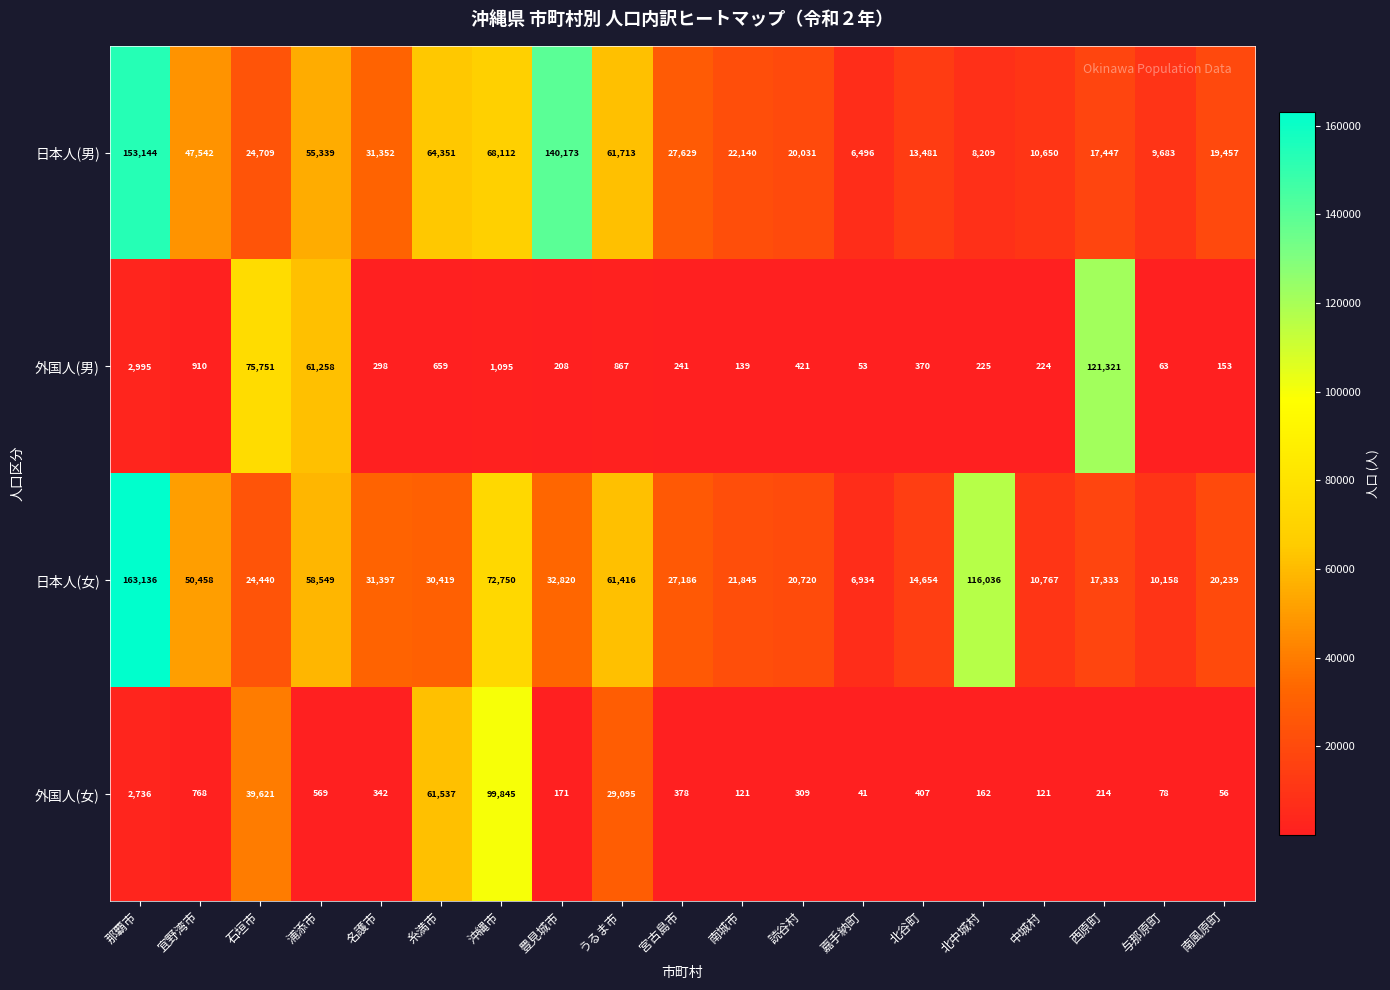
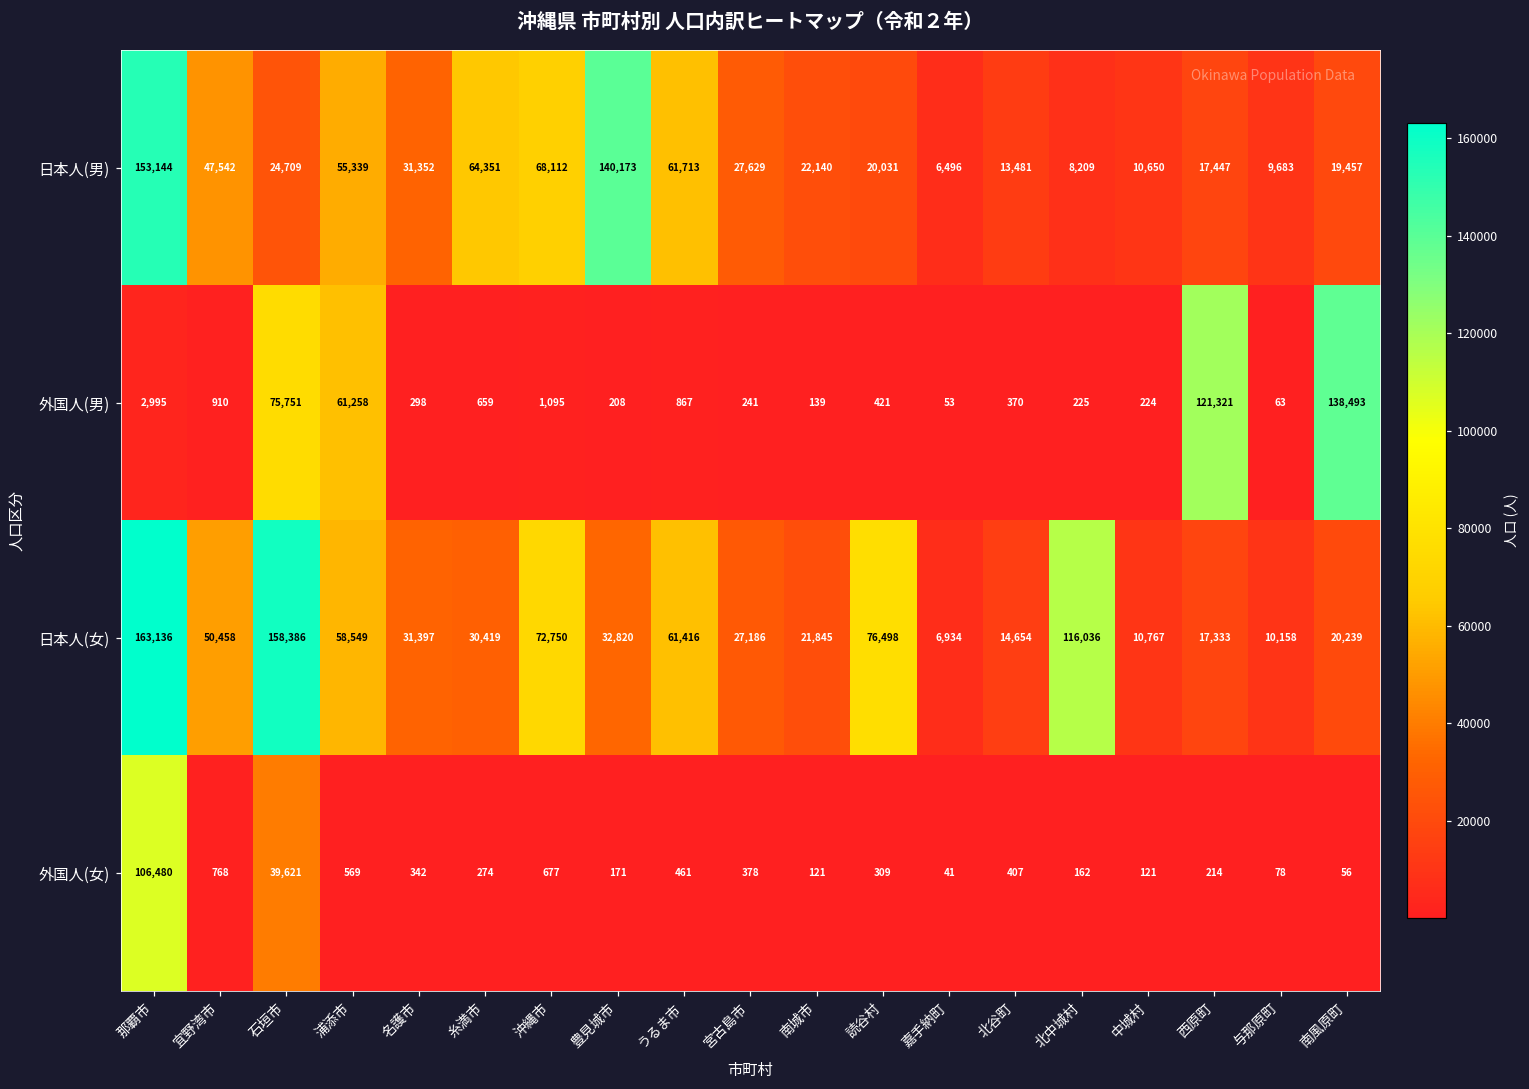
  {
    "日本人(男)": {
      "那覇市": "153,144",
      "宜野湾市": "47,542",
      "石垣市": "24,709",
      "浦添市": "55,339",
      "名護市": "31,352",
      "糸満市": "64,351",
      "沖縄市": "68,112",
      "豊見城市": "140,173",
      "うるま市": "61,713",
      "宮古島市": "27,629",
      "南城市": "22,140",
      "読谷村": "20,031",
      "嘉手納町": "6,496",
      "北谷町": "13,481",
      "北中城村": "8,209",
      "中城村": "10,650",
      "西原町": "17,447",
      "南風原町": "19,457"
    },
    "外国人(男)": {
      "那覇市": "2,995",
      "宜野湾市": "910",
      "石垣市": "75,751",
      "浦添市": "61,258",
      "名護市": "298",
      "糸満市": "659",
      "沖縄市": "1,095",
      "豊見城市": "208",
      "うるま市": "867",
      "宮古島市": "241",
      "南城市": "139",
      "読谷村": "421",
      "嘉手納町": "53",
      "北谷町": "370",
      "北中城村": "225",
      "中城村": "224",
      "西原町": "121,321",
      "与那原町": "63",
-     "南風原町": "153"
+     "南風原町": "138,493"
    },
    "日本人(女)": {
      "那覇市": "163,136",
      "宜野湾市": "50,458",
-     "石垣市": "24,440",
+     "石垣市": "158,386",
      "浦添市": "58,549",
      "名護市": "31,397",
      "糸満市": "30,419",
      "沖縄市": "72,750",
      "豊見城市": "32,820",
      "うるま市": "61,416",
      "宮古島市": "27,186",
      "南城市": "21,845",
-     "読谷村": "20,720",
+     "読谷村": "76,498",
      "嘉手納町": "6,934",
      "北谷町": "14,654",
      "北中城村": "116,036",
      "中城村": "10,767",
      "西原町": "17,333",
      "与那原町": "10,158",
      "南風原町": "20,239"
    },
    "外国人(女)": {
-     "那覇市": "2,736",
+     "那覇市": "106,480",
      "宜野湾市": "768",
      "石垣市": "39,621",
      "浦添市": "569",
      "名護市": "342",
-     "糸満市": "61,537",
-     "沖縄市": "99,845",
+     "糸満市": "274",
+     "沖縄市": "677",
      "豊見城市": "171",
-     "うるま市": "29,095",
+     "うるま市": "461",
      "宮古島市": "378",
      "南城市": "121",
      "読谷村": "309",
      "嘉手納町": "41",
      "北谷町": "407",
      "北中城村": "162",
      "中城村": "121",
      "西原町": "214",
      "与那原町": "78",
      "南風原町": "56"
    }
  }
